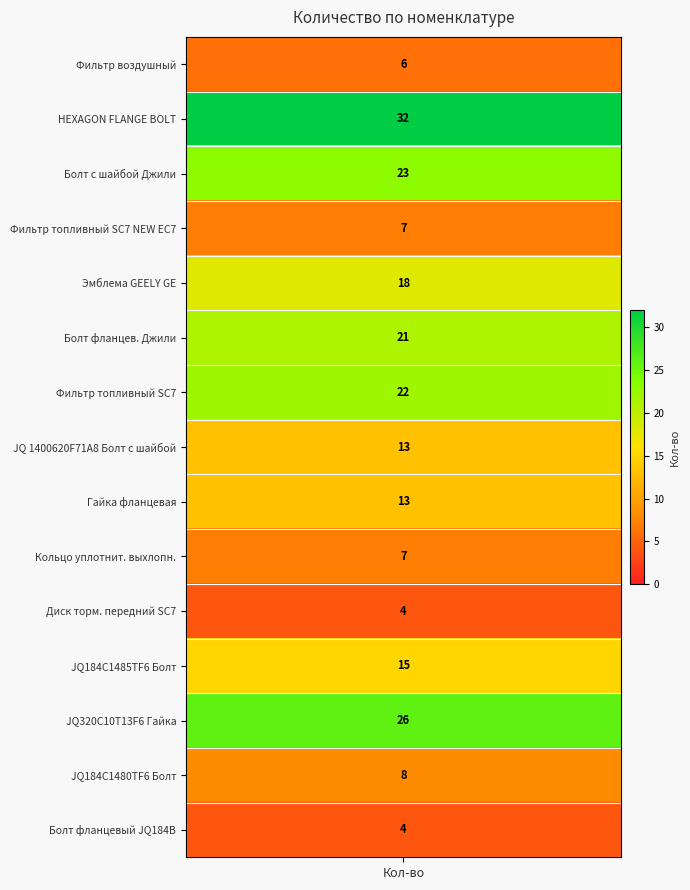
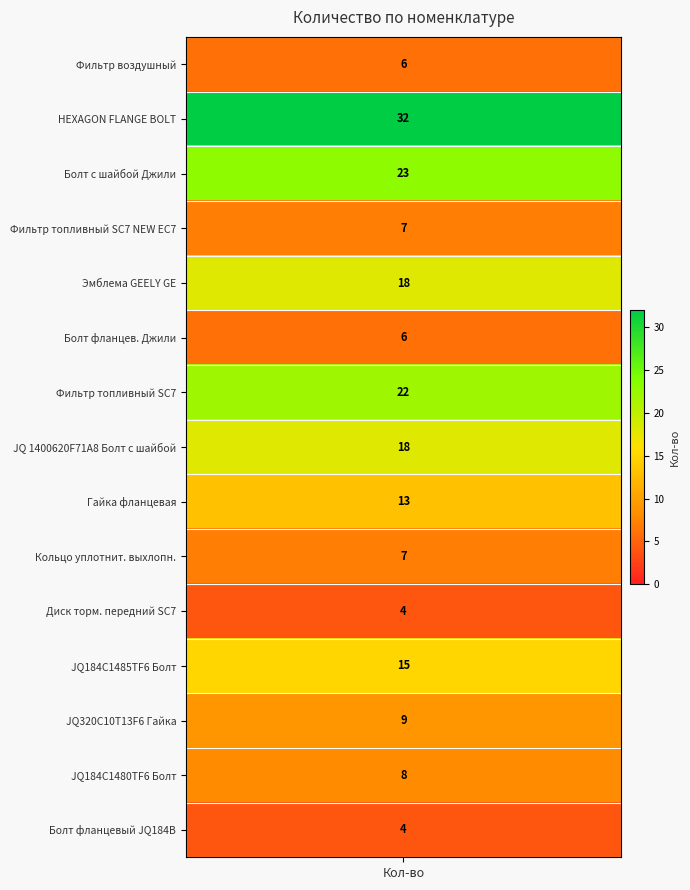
  {
    "Фильтр воздушный": {
      "Кол-во": 6
    },
    "HEXAGON FLANGE BOLT": {
      "Кол-во": 32
    },
    "Болт с шайбой Джили": {
      "Кол-во": 23
    },
    "Фильтр топливный SC7 NEW EC7": {
      "Кол-во": 7
    },
    "Эмблема GEELY GE": {
      "Кол-во": 18
    },
    "Болт фланцев. Джили": {
-     "Кол-во": 21
+     "Кол-во": 6
    },
    "Фильтр топливный SC7": {
      "Кол-во": 22
    },
    "JQ 1400620F71A8 Болт с шайбой": {
-     "Кол-во": 13
+     "Кол-во": 18
    },
    "Гайка фланцевая": {
      "Кол-во": 13
    },
    "Кольцо уплотнит. выхлопн.": {
      "Кол-во": 7
    },
    "Диск торм. передний SC7": {
      "Кол-во": 4
    },
    "JQ184C1485TF6 Болт": {
      "Кол-во": 15
    },
    "JQ320C10T13F6 Гайка": {
-     "Кол-во": 26
+     "Кол-во": 9
    },
    "JQ184C1480TF6 Болт": {
      "Кол-во": 8
    },
    "Болт фланцевый JQ184B": {
      "Кол-во": 4
    }
  }
